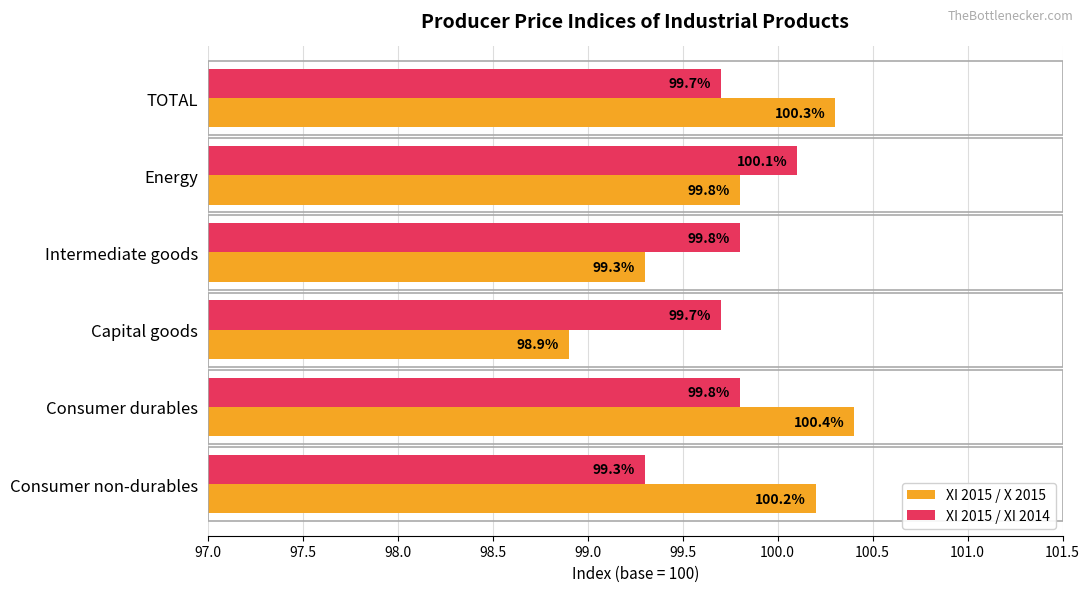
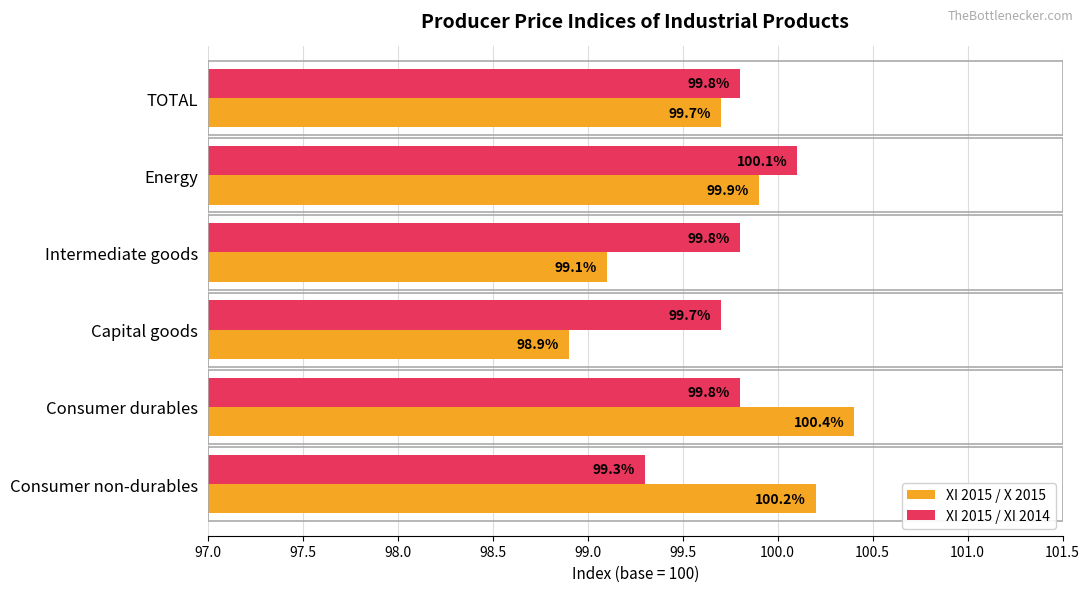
  {
    "XI 2015 / X 2015": {
-     "TOTAL": "100.3%",
-     "Energy": "99.8%",
-     "Intermediate goods": "99.3%",
+     "TOTAL": "99.7%",
+     "Energy": "99.9%",
+     "Intermediate goods": "99.1%",
      "Capital goods": "98.9%",
      "Consumer durables": "100.4%",
      "Consumer non-durables": "100.2%"
    },
    "XI 2015 / XI 2014": {
-     "TOTAL": "99.7%",
+     "TOTAL": "99.8%",
      "Energy": "100.1%",
      "Intermediate goods": "99.8%",
      "Capital goods": "99.7%",
      "Consumer durables": "99.8%",
      "Consumer non-durables": "99.3%"
    }
  }
